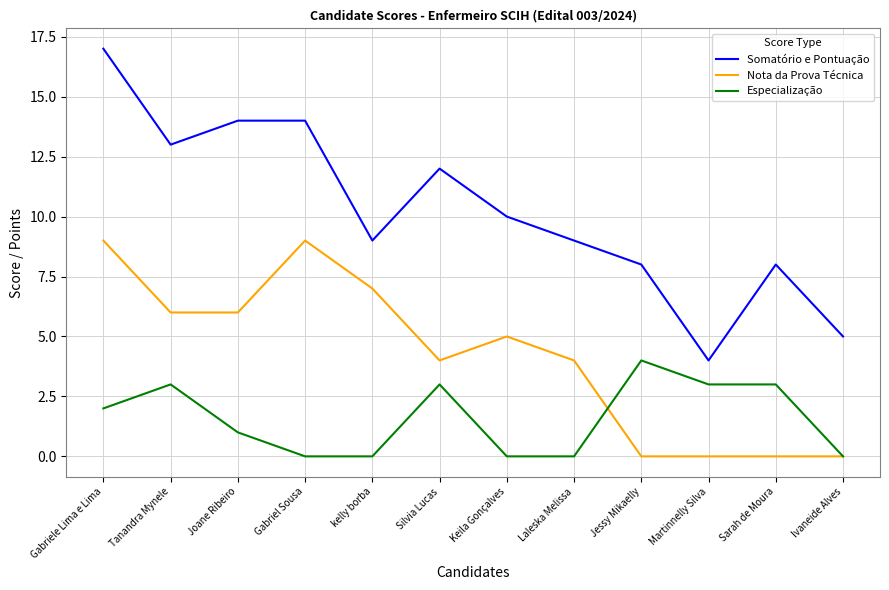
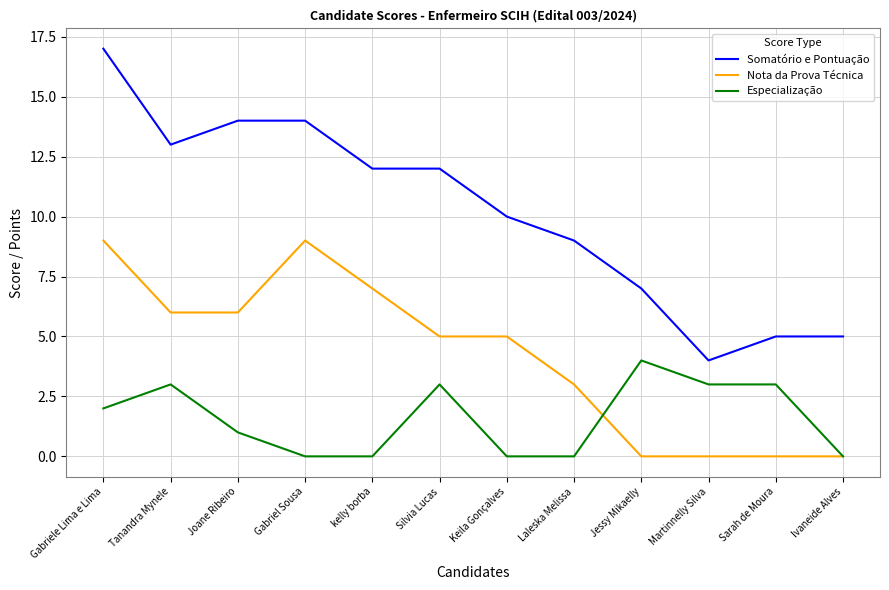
  {
    "Somatório e Pontuação": {
      "Gabriele Lima e Lima": 17,
      "Tanandra Mynele": 13,
      "Joane Ribeiro": 14,
      "Gabriel Sousa": 14,
-     "kelly borba": 9,
+     "kelly borba": 12,
      "Silvia Lucas": 12,
      "Keila Gonçalves": 10,
      "Laleska Melissa": 9,
-     "Jessy Mikaelly": 8,
+     "Jessy Mikaelly": 7,
      "Martinnelly Silva": 4,
-     "Sarah de Moura": 8,
+     "Sarah de Moura": 5,
      "Ivaneide Alves": 5
    },
    "Nota da Prova Técnica": {
      "Gabriele Lima e Lima": 9,
      "Tanandra Mynele": 6,
      "Joane Ribeiro": 6,
      "Gabriel Sousa": 9,
      "kelly borba": 7,
-     "Silvia Lucas": 4,
+     "Silvia Lucas": 5,
      "Keila Gonçalves": 5,
-     "Laleska Melissa": 4,
+     "Laleska Melissa": 3,
      "Jessy Mikaelly": 0,
      "Martinnelly Silva": 0,
      "Sarah de Moura": 0
    },
    "Especialização": {
      "Gabriele Lima e Lima": 2,
      "Tanandra Mynele": 3,
      "Joane Ribeiro": 1,
      "Gabriel Sousa": 0,
      "kelly borba": 0,
      "Silvia Lucas": 3,
      "Keila Gonçalves": 0,
      "Laleska Melissa": 0,
      "Jessy Mikaelly": 4,
      "Martinnelly Silva": 3,
      "Sarah de Moura": 3
    }
  }
